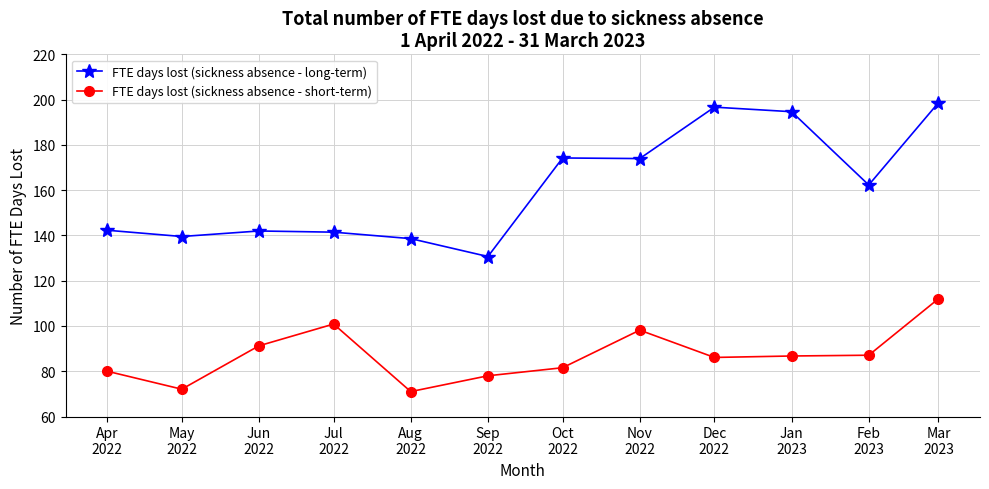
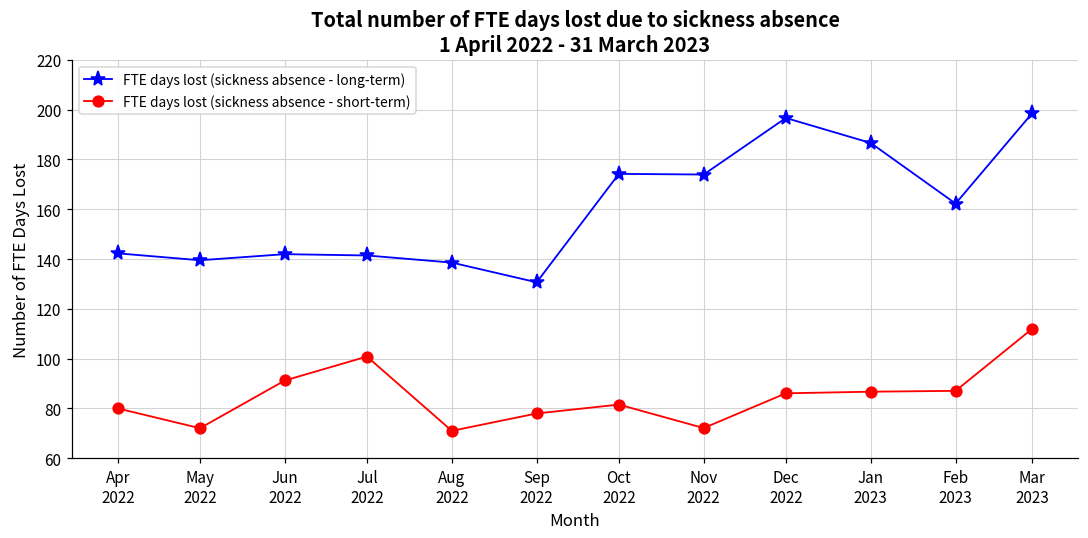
  {
    "FTE days lost (sickness absence - long-term)": {
      "Apr 2022": 142,
      "May 2022": 140,
      "Jun 2022": 142,
      "Jul 2022": 141,
      "Aug 2022": 139,
      "Sep 2022": 131,
      "Oct 2022": 174,
      "Nov 2022": 174,
      "Dec 2022": 197,
-     "Jan 2023": 195,
+     "Jan 2023": 187,
      "Feb 2023": 162,
      "Mar 2023": 199
    },
    "FTE days lost (sickness absence - short-term)": {
      "Apr 2022": 80,
      "May 2022": 72,
      "Jun 2022": 91,
      "Jul 2022": 101,
      "Aug 2022": 71,
      "Sep 2022": 78,
      "Oct 2022": 82,
-     "Nov 2022": 98,
+     "Nov 2022": 72,
      "Dec 2022": 86,
      "Jan 2023": 87,
      "Feb 2023": 87,
      "Mar 2023": 112
    }
  }
